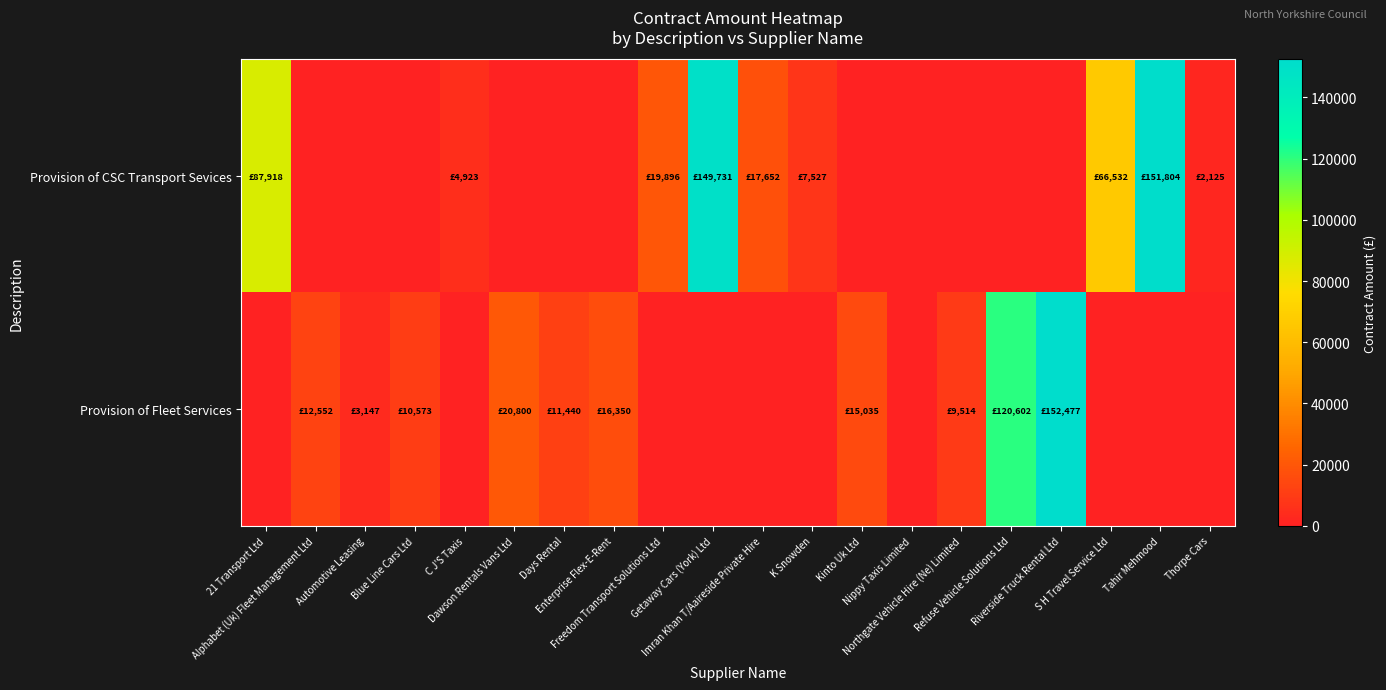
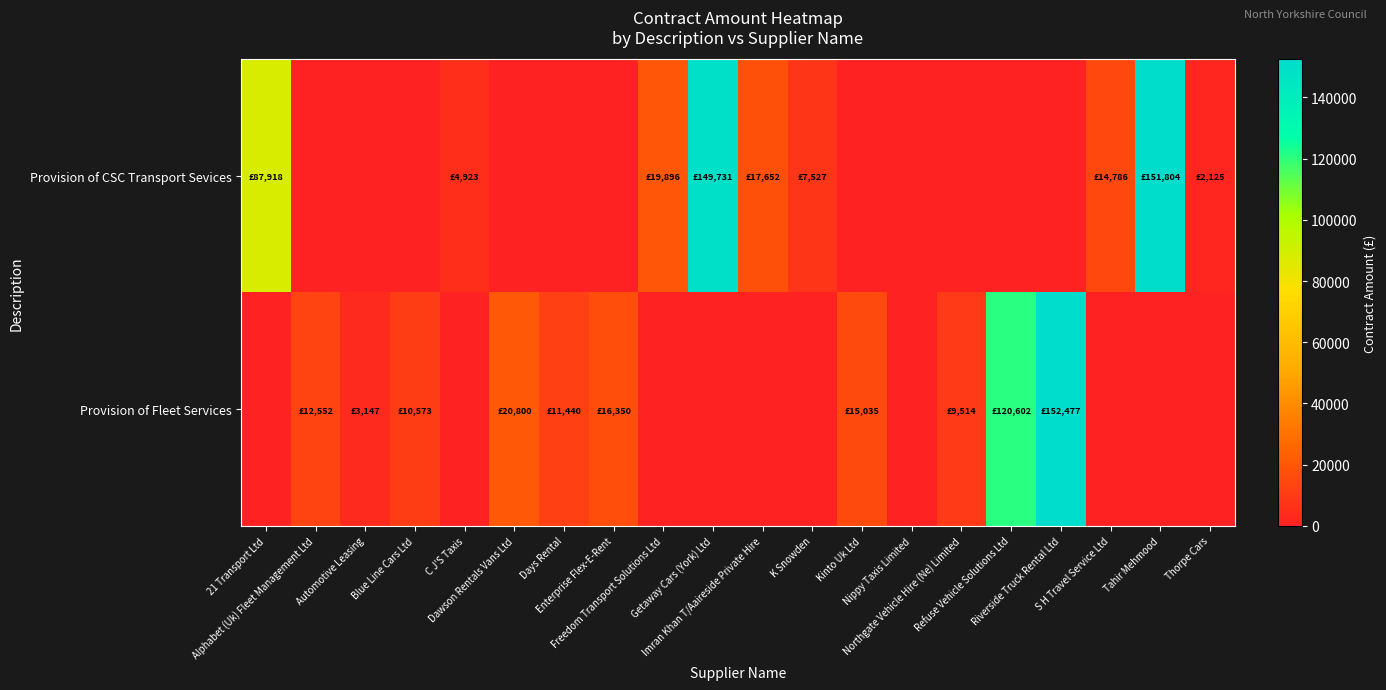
  {
    "Provision of CSC Transport Sevices": {
      "21 Transport Ltd": "£87,918",
      "C J'S Taxis": "£4,923",
      "Freedom Transport Solutions Ltd": "£19,896",
      "Getaway Cars (York) Ltd": "£149,731",
      "Imran Khan T/Aaireside Private Hire": "£17,652",
      "K Snowden": "£7,527",
-     "S H Travel Service Ltd": "£66,532",
+     "S H Travel Service Ltd": "£14,786",
      "Tahir Mehmood": "£151,804",
      "Thorpe Cars": "£2,125"
    },
    "Provision of Fleet Services": {
      "Alphabet (Uk) Fleet Management Ltd": "£12,552",
      "Automotive Leasing": "£3,147",
      "Blue Line Cars Ltd": "£10,573",
      "Dawson Rentals Vans Ltd": "£20,800",
      "Days Rental": "£11,440",
      "Enterprise Flex-E-Rent": "£16,350",
      "Kinto Uk Ltd": "£15,035",
      "Northgate Vehicle Hire (Ne) Limited": "£9,514",
      "Refuse Vehicle Solutions Ltd": "£120,602",
      "Riverside Truck Rental Ltd": "£152,477"
    }
  }
